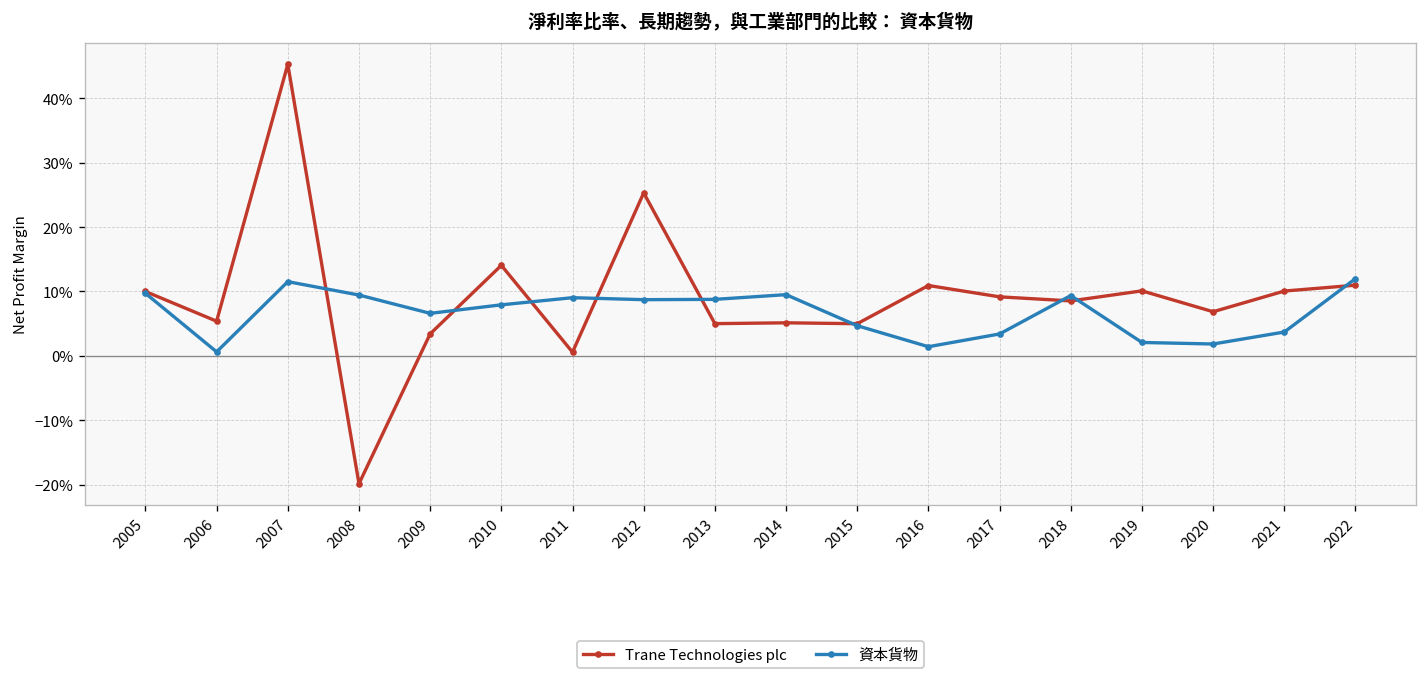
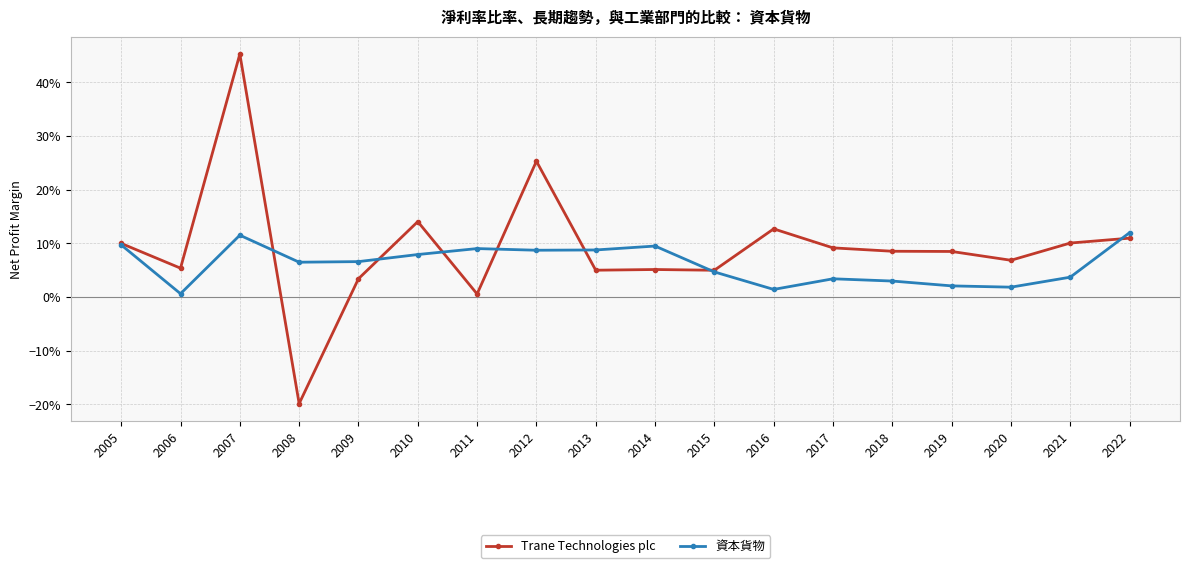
  {
    "Trane Technologies plc": {
      "2006": "5%",
      "2007": "45%",
      "2008": "-20%",
      "2009": "3%",
      "2010": "14%",
      "2011": "1%",
      "2012": "25%",
      "2013": "5%",
      "2014": "5%",
-     "2016": "11%",
+     "2016": "13%",
      "2017": "9%",
      "2018": "9%",
-     "2019": "10%",
+     "2019": "9%",
      "2020": "7%",
      "2021": "10%",
      "2022": "11%"
    },
    "資本貨物": {
      "2006": "1%",
      "2007": "12%",
-     "2008": "9%",
+     "2008": "7%",
      "2009": "7%",
      "2010": "8%",
      "2011": "9%",
      "2012": "9%",
      "2013": "9%",
      "2014": "10%",
      "2016": "1%",
      "2017": "3%",
-     "2018": "9%",
+     "2018": "3%",
      "2019": "2%",
      "2020": "2%",
      "2021": "4%",
      "2022": "12%"
    }
  }
